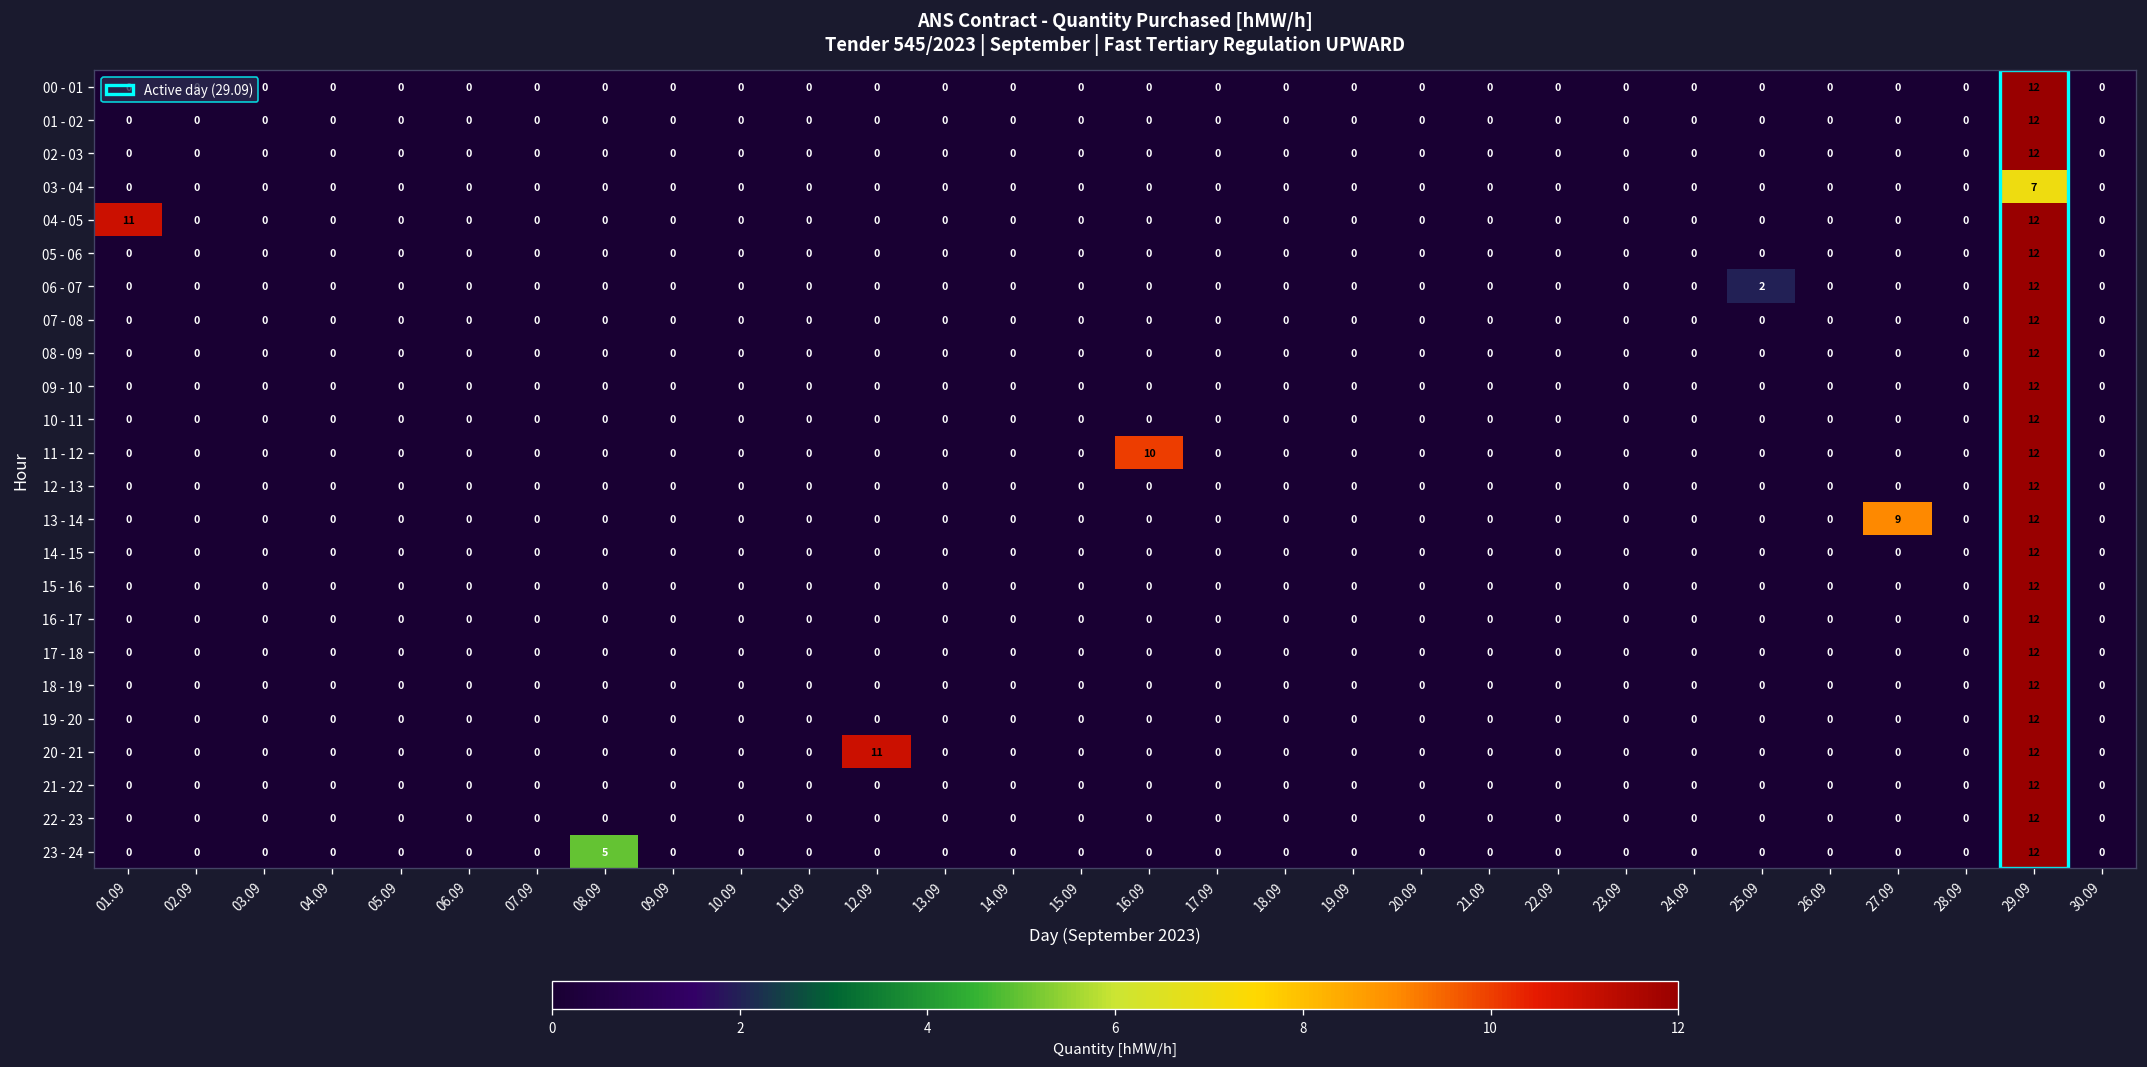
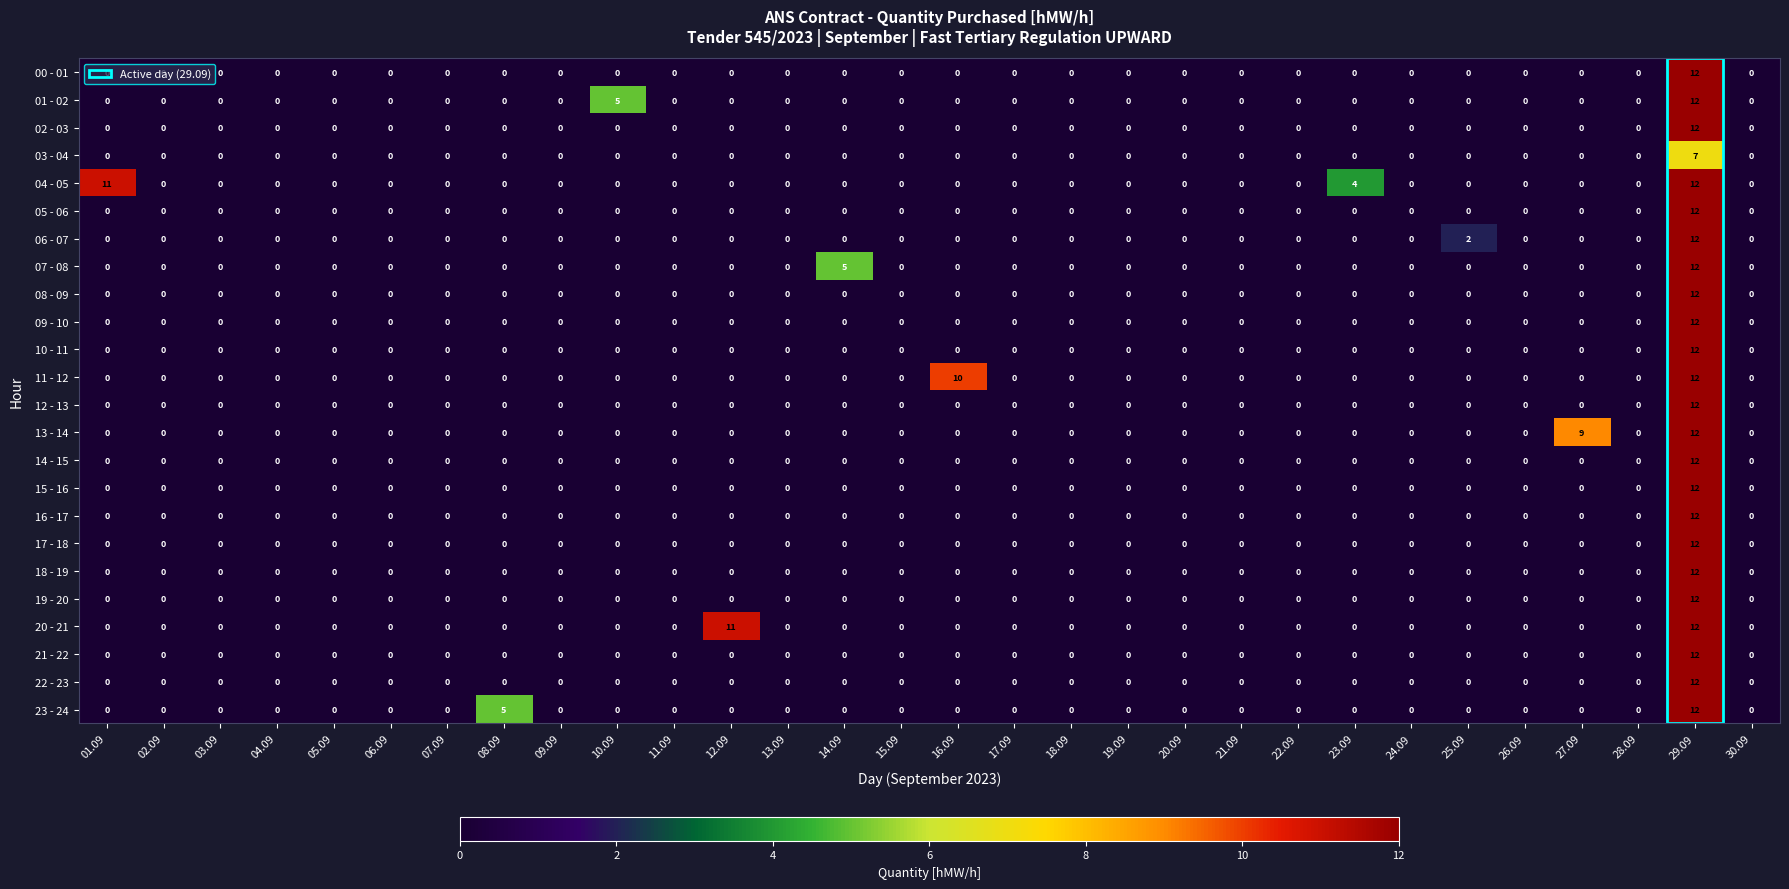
  {
    "01 - 02": {
      "01.09": 0,
      "02.09": 0,
      "03.09": 0,
      "04.09": 0,
      "05.09": 0,
      "06.09": 0,
      "07.09": 0,
      "08.09": 0,
      "09.09": 0,
-     "10.09": 0,
+     "10.09": 5,
      "11.09": 0,
      "12.09": 0,
      "13.09": 0,
      "14.09": 0,
      "15.09": 0,
      "16.09": 0,
      "17.09": 0,
      "18.09": 0,
      "19.09": 0,
      "20.09": 0,
      "21.09": 0,
      "22.09": 0,
      "23.09": 0,
      "24.09": 0,
      "25.09": 0,
      "26.09": 0,
      "27.09": 0,
      "28.09": 0,
      "29.09": 12,
      "30.09": 0
    },
    "04 - 05": {
      "01.09": 11,
      "02.09": 0,
      "03.09": 0,
      "04.09": 0,
      "05.09": 0,
      "06.09": 0,
      "07.09": 0,
      "08.09": 0,
      "09.09": 0,
      "10.09": 0,
      "11.09": 0,
      "12.09": 0,
      "13.09": 0,
      "14.09": 0,
      "15.09": 0,
      "16.09": 0,
      "17.09": 0,
      "18.09": 0,
      "19.09": 0,
      "20.09": 0,
      "21.09": 0,
      "22.09": 0,
-     "23.09": 0,
+     "23.09": 4,
      "24.09": 0,
      "25.09": 0,
      "26.09": 0,
      "27.09": 0,
      "28.09": 0,
      "29.09": 12,
      "30.09": 0
    },
    "07 - 08": {
      "01.09": 0,
      "02.09": 0,
      "03.09": 0,
      "04.09": 0,
      "05.09": 0,
      "06.09": 0,
      "07.09": 0,
      "08.09": 0,
      "09.09": 0,
      "10.09": 0,
      "11.09": 0,
      "12.09": 0,
      "13.09": 0,
-     "14.09": 0,
+     "14.09": 5,
      "15.09": 0,
      "16.09": 0,
      "17.09": 0,
      "18.09": 0,
      "19.09": 0,
      "20.09": 0,
      "21.09": 0,
      "22.09": 0,
      "23.09": 0,
      "24.09": 0,
      "25.09": 0,
      "26.09": 0,
      "27.09": 0,
      "28.09": 0,
      "29.09": 12,
      "30.09": 0
    }
  }
